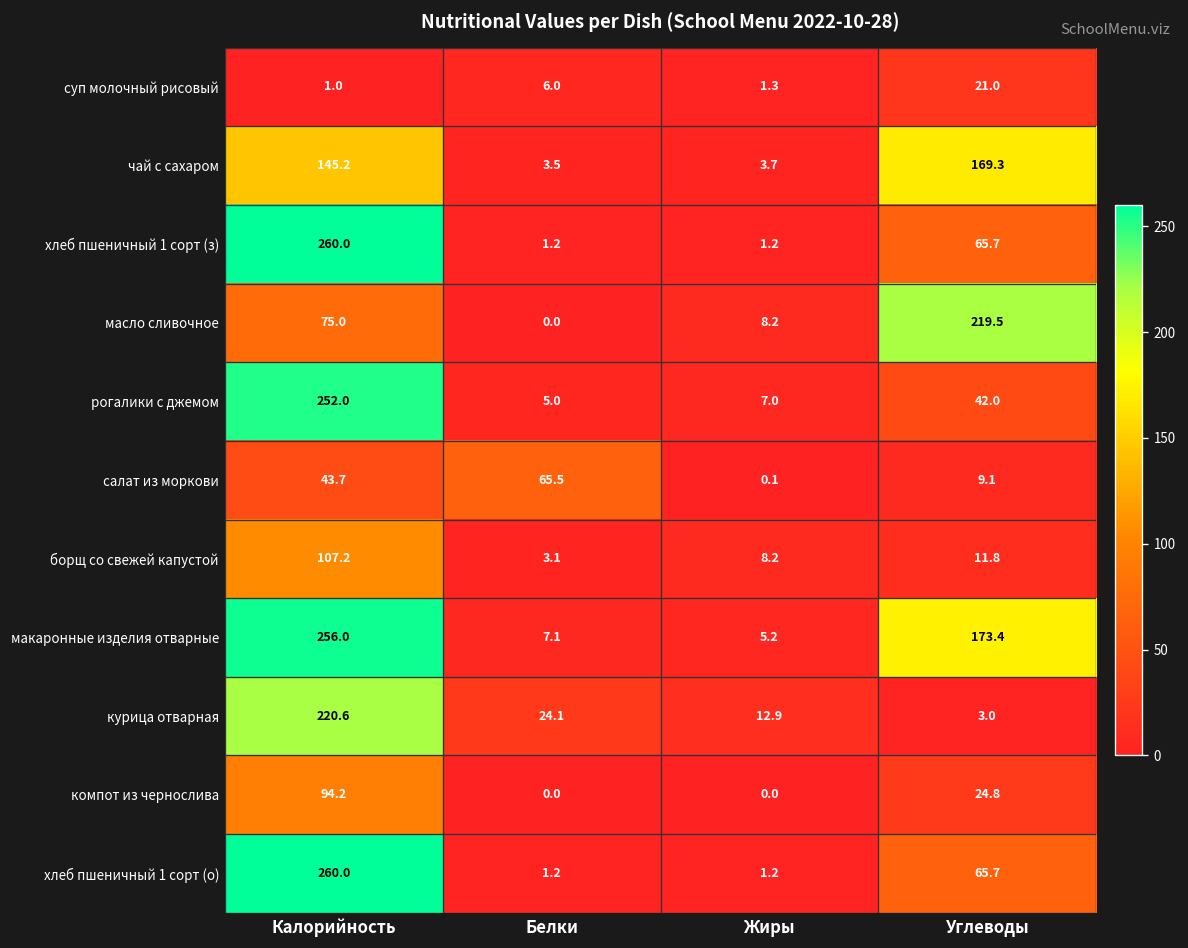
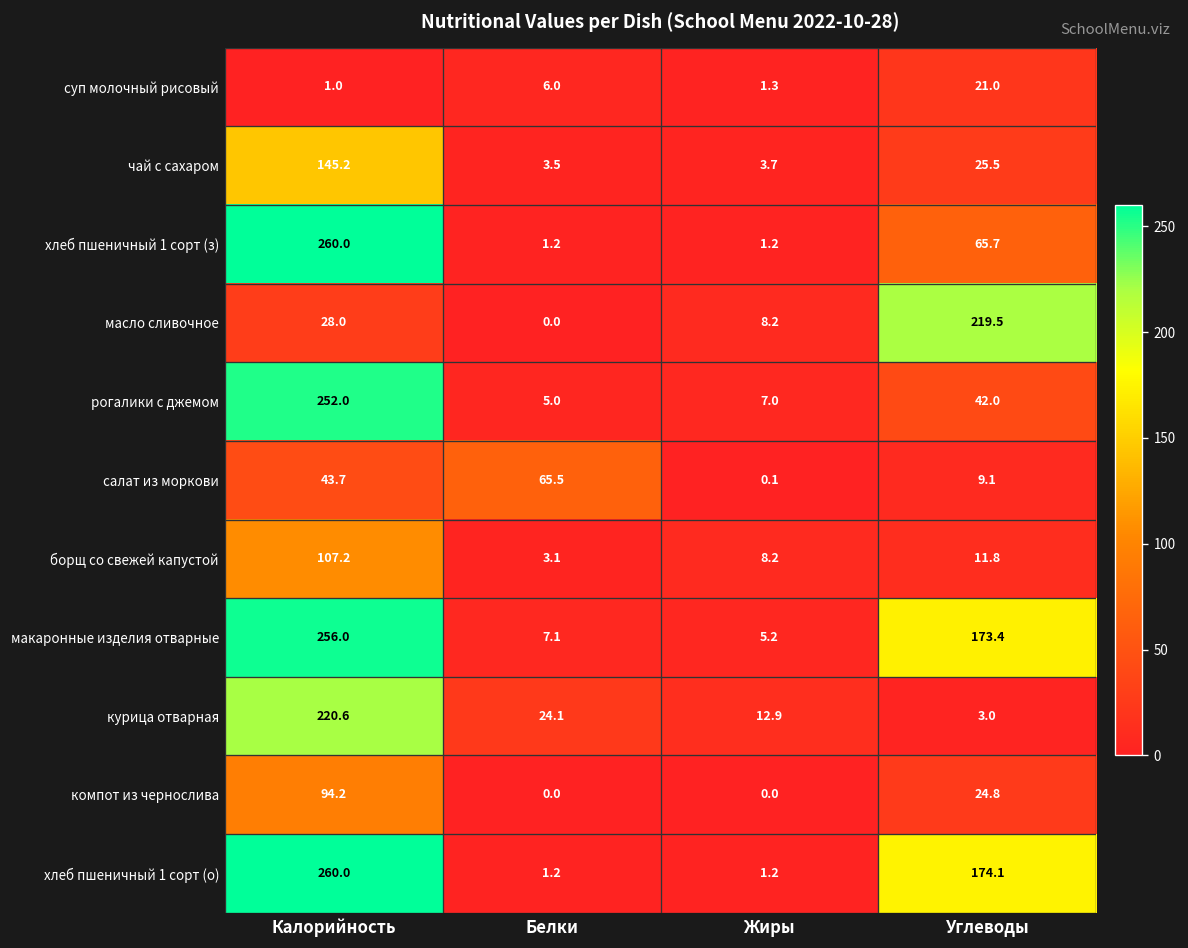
  {
    "суп молочный рисовый": {
      "Калорийность": 1.0,
      "Белки": 6.0,
      "Жиры": 1.3,
      "Углеводы": 21.0
    },
    "чай с сахаром": {
      "Калорийность": 145.2,
      "Белки": 3.5,
      "Жиры": 3.7,
-     "Углеводы": 169.3
+     "Углеводы": 25.5
    },
    "хлеб пшеничный 1 сорт (з)": {
      "Калорийность": 260.0,
      "Белки": 1.2,
      "Жиры": 1.2,
      "Углеводы": 65.7
    },
    "масло сливочное": {
-     "Калорийность": 75.0,
+     "Калорийность": 28.0,
      "Белки": 0.0,
      "Жиры": 8.2,
      "Углеводы": 219.5
    },
    "рогалики с джемом": {
      "Калорийность": 252.0,
      "Белки": 5.0,
      "Жиры": 7.0,
      "Углеводы": 42.0
    },
    "салат из моркови": {
      "Калорийность": 43.7,
      "Белки": 65.5,
      "Жиры": 0.1,
      "Углеводы": 9.1
    },
    "борщ со свежей капустой": {
      "Калорийность": 107.2,
      "Белки": 3.1,
      "Жиры": 8.2,
      "Углеводы": 11.8
    },
    "макаронные изделия отварные": {
      "Калорийность": 256.0,
      "Белки": 7.1,
      "Жиры": 5.2,
      "Углеводы": 173.4
    },
    "курица отварная": {
      "Калорийность": 220.6,
      "Белки": 24.1,
      "Жиры": 12.9,
      "Углеводы": 3.0
    },
    "компот из чернослива": {
      "Калорийность": 94.2,
      "Белки": 0.0,
      "Жиры": 0.0,
      "Углеводы": 24.8
    },
    "хлеб пшеничный 1 сорт (о)": {
      "Калорийность": 260.0,
      "Белки": 1.2,
      "Жиры": 1.2,
-     "Углеводы": 65.7
+     "Углеводы": 174.1
    }
  }
